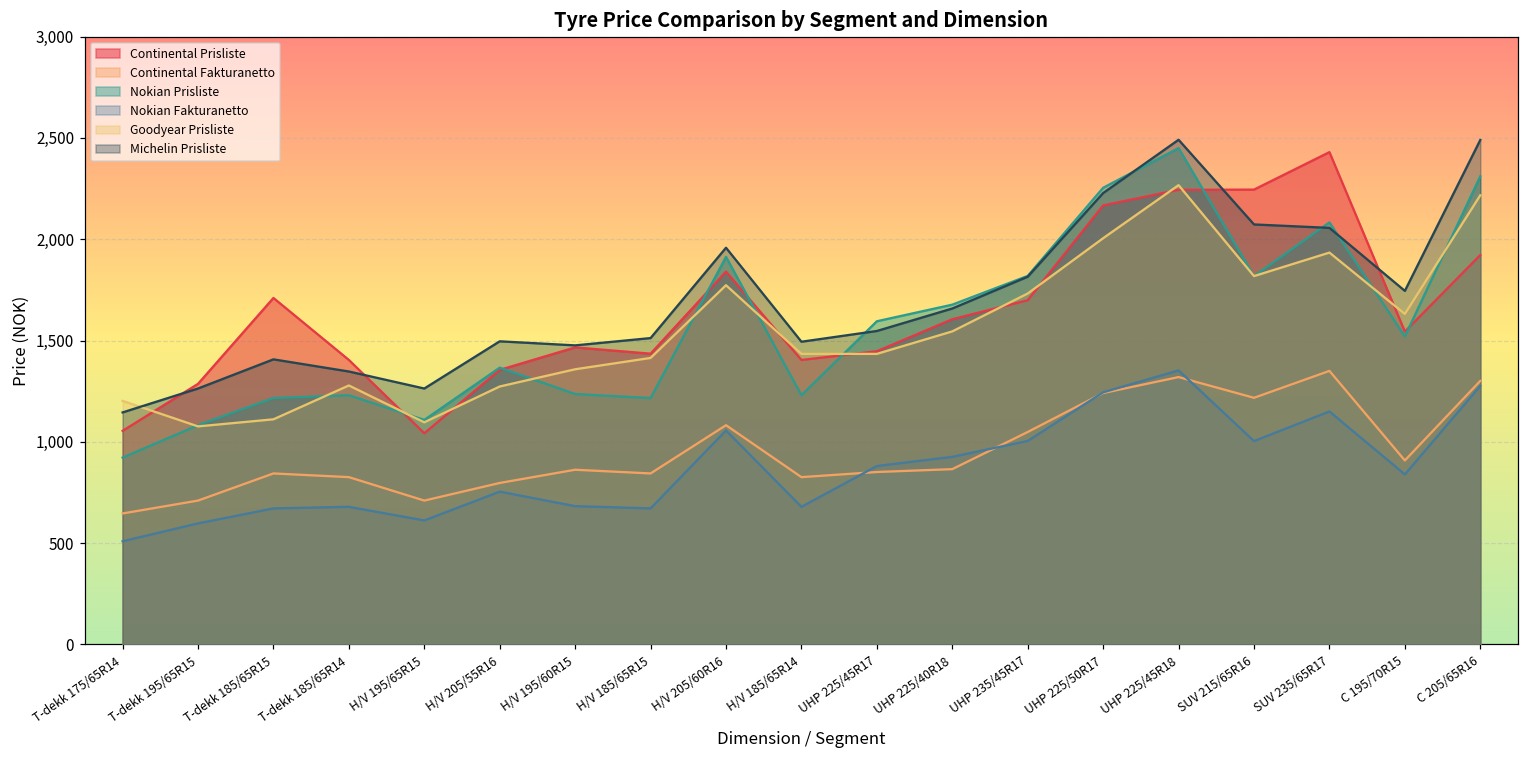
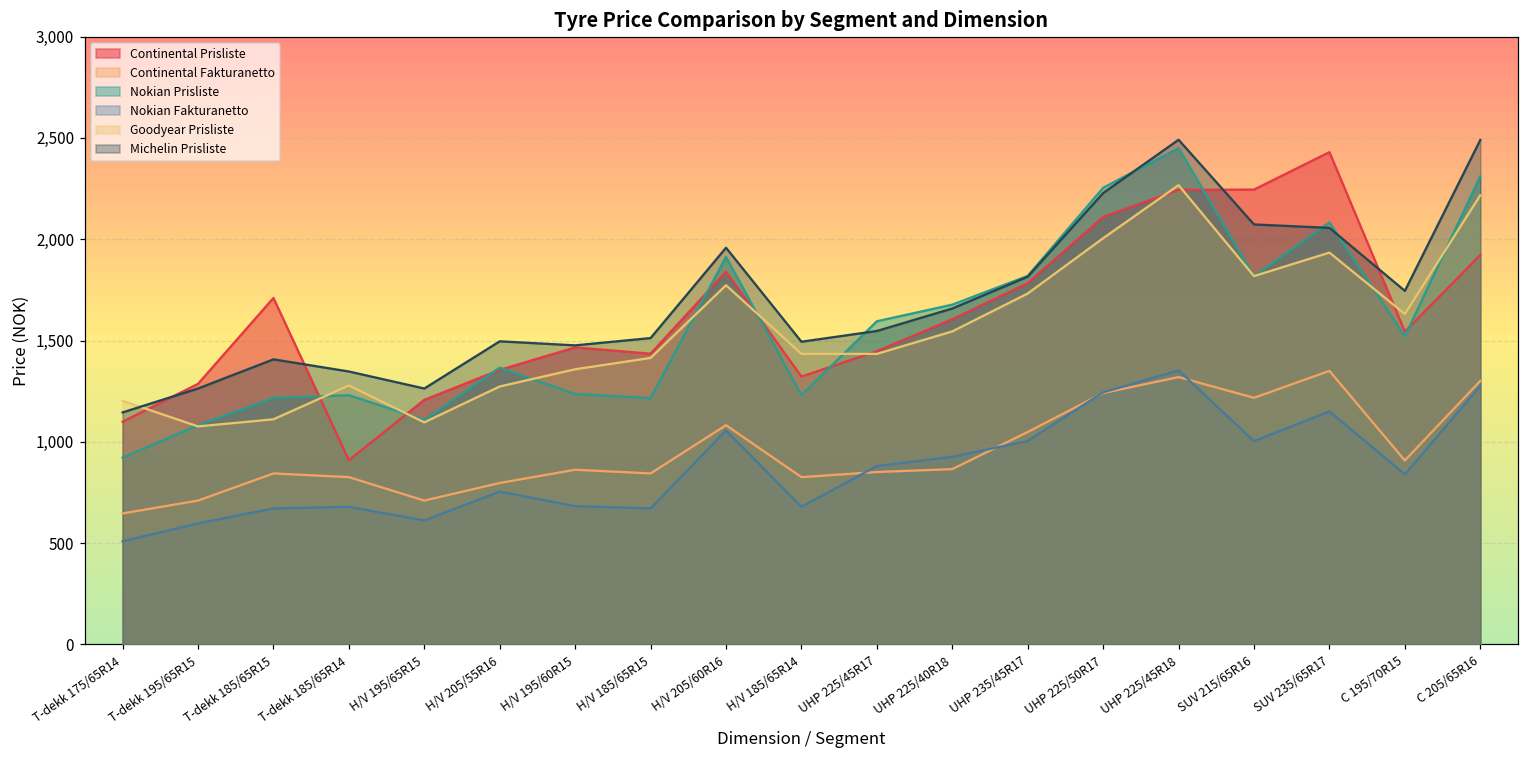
  {
    "Continental Prisliste": {
-     "T-dekk 175/65R14": "1,050",
+     "T-dekk 175/65R14": "1,100",
      "T-dekk 195/65R15": "1,290",
      "T-dekk 185/65R15": "1,710",
-     "T-dekk 185/65R14": "1,400",
-     "H/V 195/65R15": "1,040",
+     "T-dekk 185/65R14": "910",
+     "H/V 195/65R15": "1,210",
      "H/V 185/65R15": "1,440",
      "H/V 205/60R16": "1,840",
-     "H/V 185/65R14": "1,400",
+     "H/V 185/65R14": "1,320",
      "UHP 225/40R18": "1,610",
-     "UHP 235/45R17": "1,700",
-     "UHP 225/50R17": "2,170",
+     "UHP 235/45R17": "1,780",
+     "UHP 225/50R17": "2,110",
      "UHP 225/45R18": "2,240",
      "SUV 215/65R16": "2,250",
      "SUV 235/65R17": "2,430",
      "C 195/70R15": "1,540",
      "C 205/65R16": "1,920"
    }
  }
